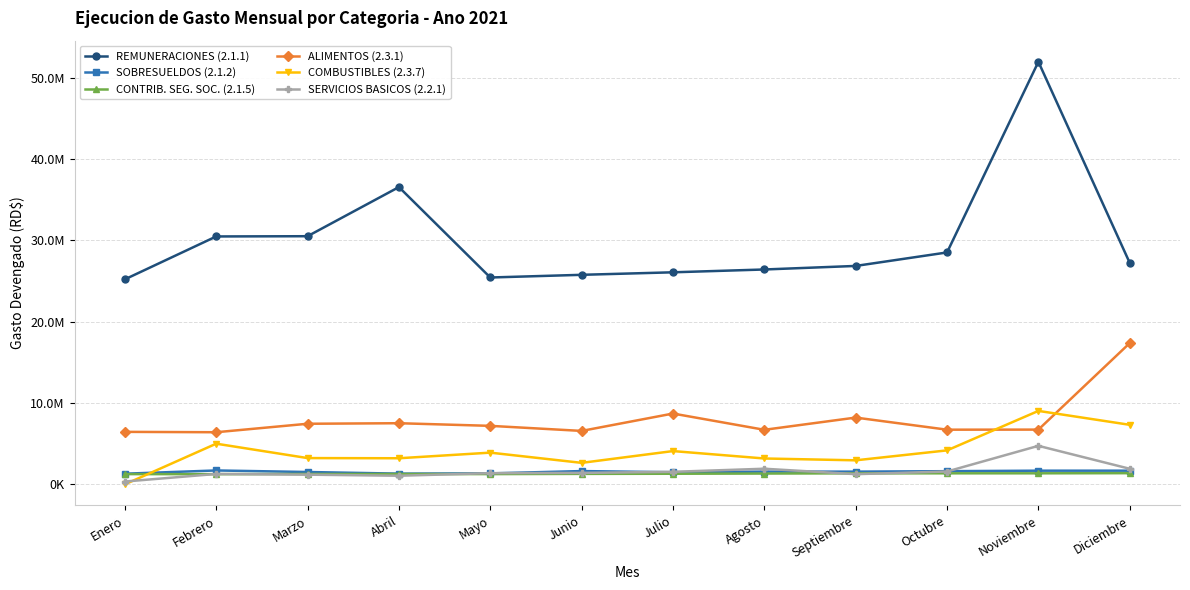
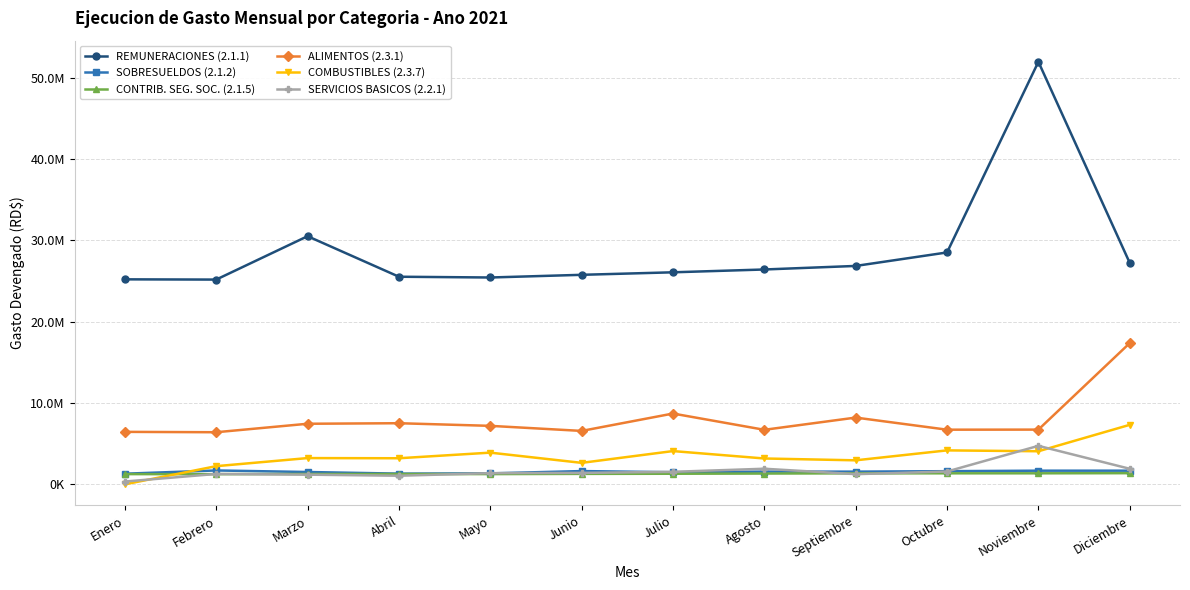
  {
    "REMUNERACIONES (2.1.1)": {
      "Enero": 25000000,
-     "Febrero": 30000000,
+     "Febrero": 25000000,
      "Marzo": 31000000,
-     "Abril": 37000000,
+     "Abril": 26000000,
      "Mayo": 25000000,
      "Junio": 26000000,
      "Julio": 26000000,
      "Agosto": 26000000,
      "Septiembre": 27000000,
      "Octubre": 29000000,
      "Noviembre": 52000000,
      "Diciembre": 27000000
    },
    "SOBRESUELDOS (2.1.2)": {
      "Febrero": 2000000,
      "Noviembre": 2000000
    },
    "CONTRIB. SEG. SOC. (2.1.5)": {
      "Noviembre": 1000000
    },
    "ALIMENTOS (2.3.1)": {
      "Enero": 6000000,
      "Febrero": 6000000,
      "Marzo": 7000000,
      "Abril": 8000000,
      "Mayo": 7000000,
      "Junio": 7000000,
      "Julio": 9000000,
      "Agosto": 7000000,
      "Septiembre": 8000000,
      "Octubre": 7000000,
      "Noviembre": 7000000,
      "Diciembre": 17000000
    },
    "COMBUSTIBLES (2.3.7)": {
      "Enero": 0,
-     "Febrero": 5000000,
+     "Febrero": 2000000,
      "Marzo": 3000000,
      "Abril": 3000000,
      "Mayo": 4000000,
      "Junio": 3000000,
      "Julio": 4000000,
      "Agosto": 3000000,
      "Septiembre": 3000000,
      "Octubre": 4000000,
-     "Noviembre": 9000000,
+     "Noviembre": 4000000,
      "Diciembre": 7000000
    },
    "SERVICIOS BASICOS (2.2.1)": {
      "Enero": 0,
      "Agosto": 2000000,
      "Noviembre": 5000000
    }
  }
